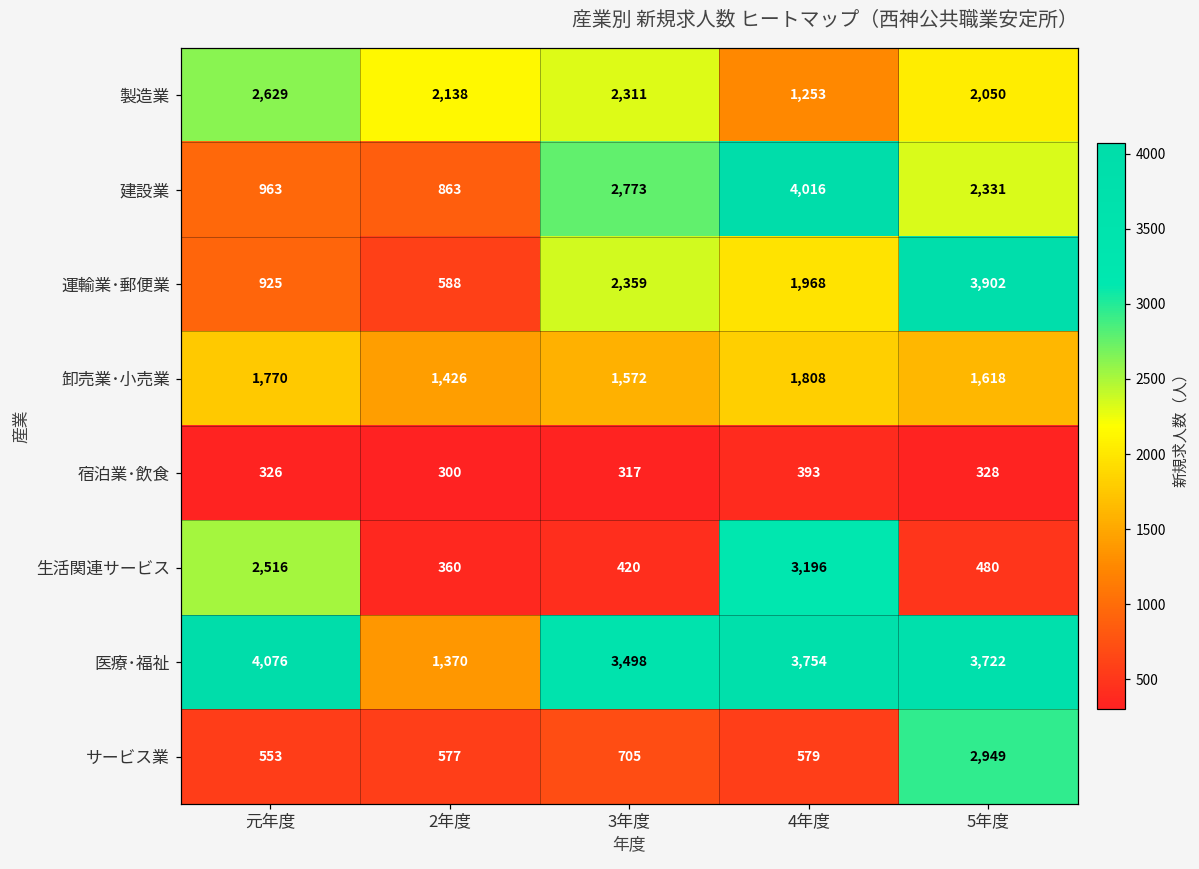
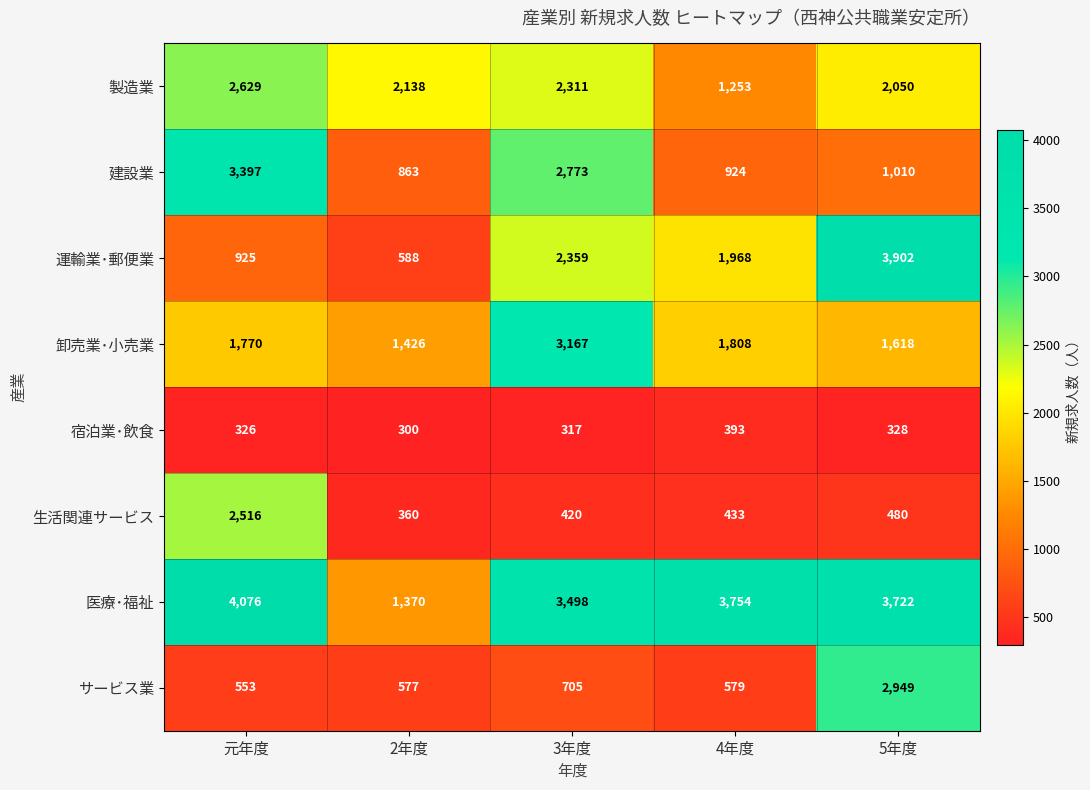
  {
    "製造業": {
      "元年度": "2,629",
      "2年度": "2,138",
      "3年度": "2,311",
      "4年度": "1,253",
      "5年度": "2,050"
    },
    "建設業": {
-     "元年度": "963",
+     "元年度": "3,397",
      "2年度": "863",
      "3年度": "2,773",
-     "4年度": "4,016",
-     "5年度": "2,331"
+     "4年度": "924",
+     "5年度": "1,010"
    },
    "運輸業･郵便業": {
      "元年度": "925",
      "2年度": "588",
      "3年度": "2,359",
      "4年度": "1,968",
      "5年度": "3,902"
    },
    "卸売業･小売業": {
      "元年度": "1,770",
      "2年度": "1,426",
-     "3年度": "1,572",
+     "3年度": "3,167",
      "4年度": "1,808",
      "5年度": "1,618"
    },
    "宿泊業･飲食": {
      "元年度": "326",
      "2年度": "300",
      "3年度": "317",
      "4年度": "393",
      "5年度": "328"
    },
    "生活関連サービス": {
      "元年度": "2,516",
      "2年度": "360",
      "3年度": "420",
-     "4年度": "3,196",
+     "4年度": "433",
      "5年度": "480"
    },
    "医療･福祉": {
      "元年度": "4,076",
      "2年度": "1,370",
      "3年度": "3,498",
      "4年度": "3,754",
      "5年度": "3,722"
    },
    "サービス業": {
      "元年度": "553",
      "2年度": "577",
      "3年度": "705",
      "4年度": "579",
      "5年度": "2,949"
    }
  }
